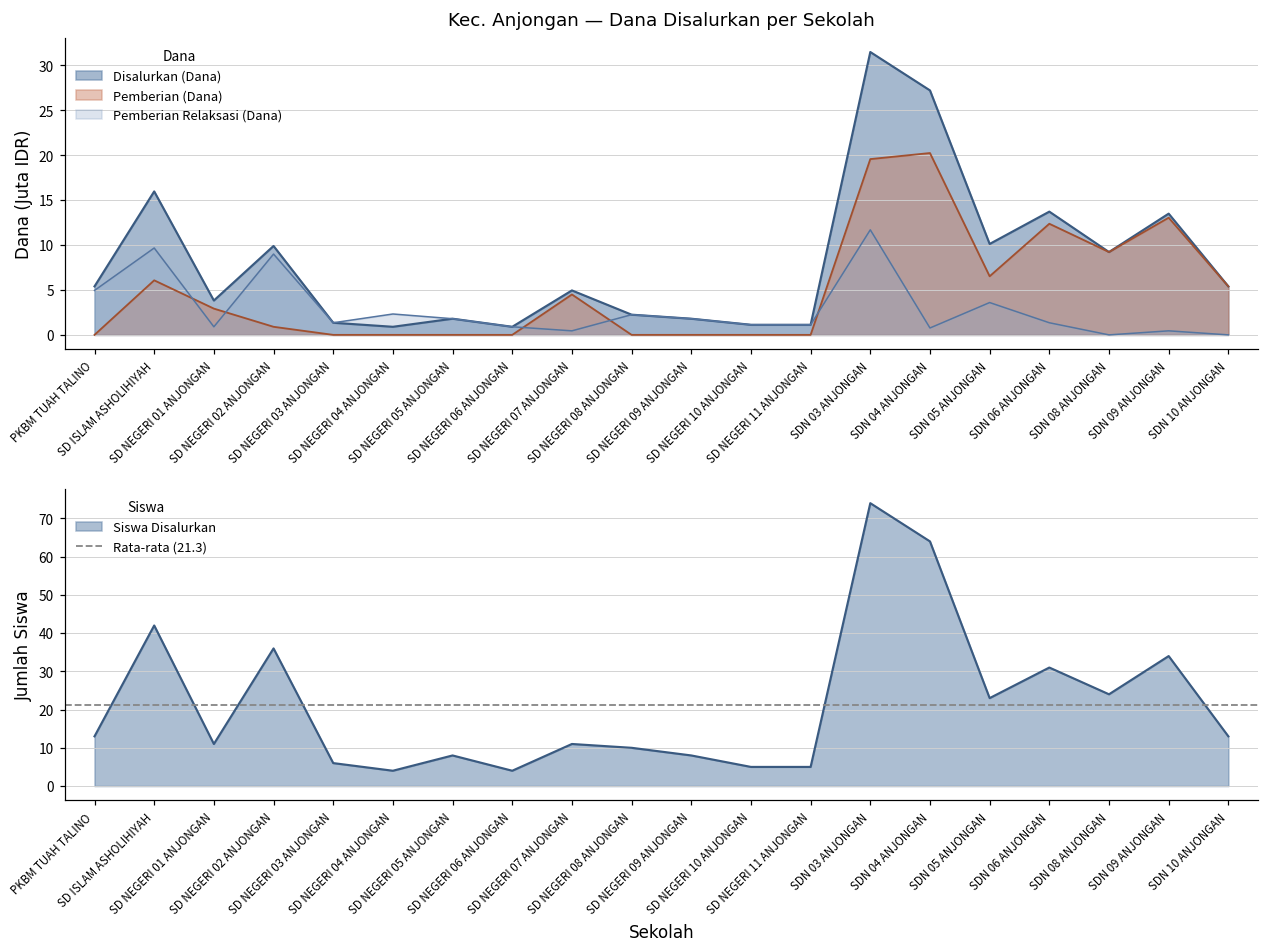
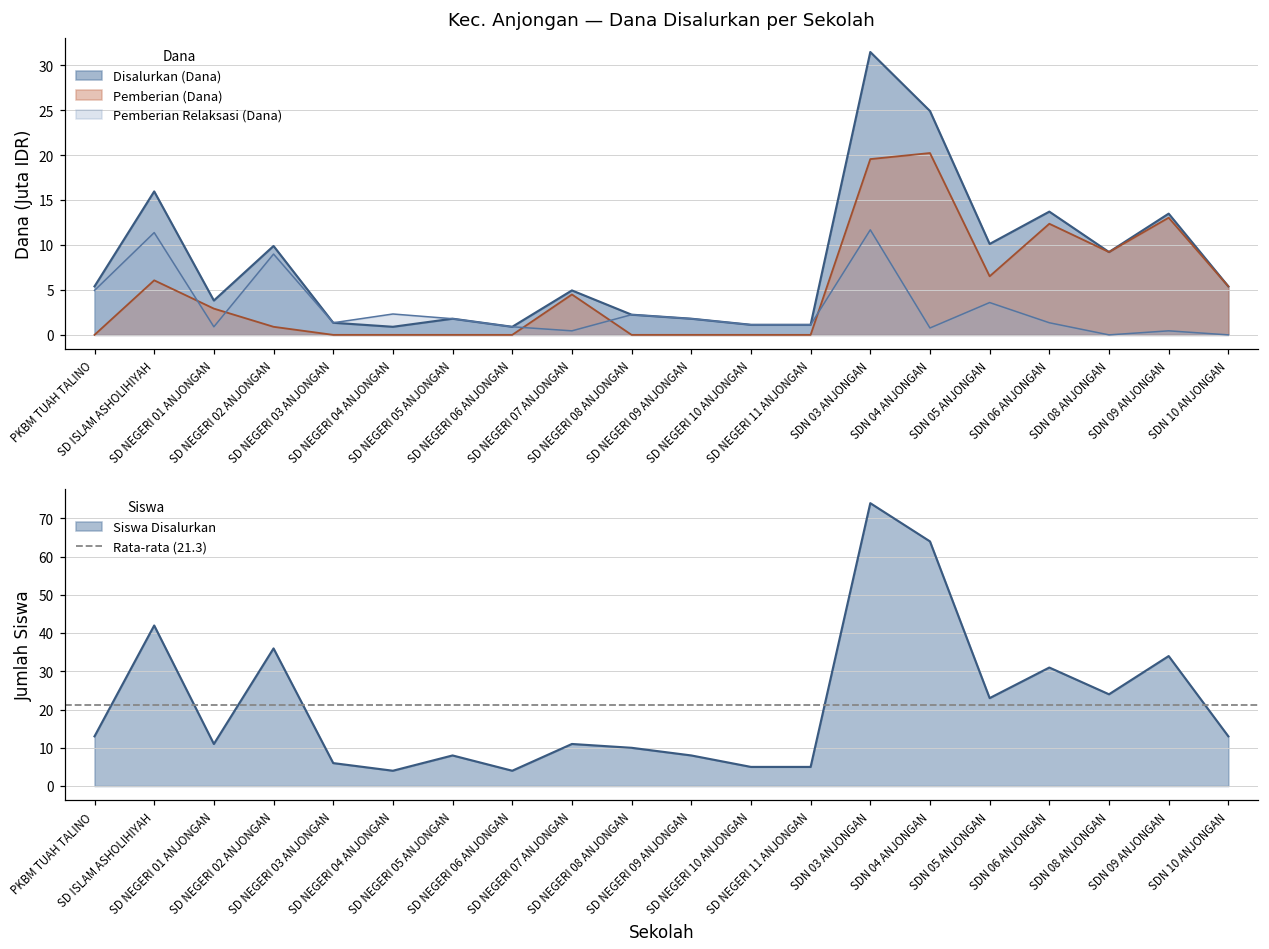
  {
    "Kec. Anjongan — Dana Disalurkan per Sekolah": {
      "Disalurkan (Dana)": {
        "PKBM TUAH TALINO": 5,
        "SD ISLAM ASHOLIHIYAH": 16,
        "SD NEGERI 01 ANJONGAN": 4,
        "SD NEGERI 02 ANJONGAN": 10,
        "SD NEGERI 04 ANJONGAN": 1,
        "SD NEGERI 07 ANJONGAN": 5,
        "SDN 03 ANJONGAN": 32,
-       "SDN 04 ANJONGAN": 27,
+       "SDN 04 ANJONGAN": 25,
        "SDN 05 ANJONGAN": 10,
        "SDN 06 ANJONGAN": 14,
        "SDN 09 ANJONGAN": 14
      },
      "Pemberian (Dana)": {
        "PKBM TUAH TALINO": 0,
        "SD ISLAM ASHOLIHIYAH": 6,
        "SD NEGERI 01 ANJONGAN": 3,
        "SD NEGERI 02 ANJONGAN": 1,
        "SD NEGERI 03 ANJONGAN": 0,
        "SD NEGERI 04 ANJONGAN": 0,
        "SD NEGERI 05 ANJONGAN": 0,
        "SD NEGERI 06 ANJONGAN": 0,
        "SD NEGERI 07 ANJONGAN": 5,
        "SD NEGERI 08 ANJONGAN": 0,
        "SD NEGERI 09 ANJONGAN": 0,
        "SD NEGERI 10 ANJONGAN": 0,
        "SD NEGERI 11 ANJONGAN": 0,
        "SDN 03 ANJONGAN": 20,
        "SDN 04 ANJONGAN": 20,
        "SDN 05 ANJONGAN": 7,
        "SDN 06 ANJONGAN": 12,
        "SDN 09 ANJONGAN": 13
      },
      "Pemberian Relaksasi (Dana)": {
        "PKBM TUAH TALINO": 5,
-       "SD ISLAM ASHOLIHIYAH": 10,
+       "SD ISLAM ASHOLIHIYAH": 11,
        "SD NEGERI 01 ANJONGAN": 1,
        "SD NEGERI 02 ANJONGAN": 9,
        "SD NEGERI 04 ANJONGAN": 2,
        "SD NEGERI 07 ANJONGAN": 0,
        "SDN 03 ANJONGAN": 12,
        "SDN 04 ANJONGAN": 1,
        "SDN 05 ANJONGAN": 4,
        "SDN 06 ANJONGAN": 1,
        "SDN 08 ANJONGAN": 0,
        "SDN 09 ANJONGAN": 0,
        "SDN 10 ANJONGAN": 0
      }
    }
  }
